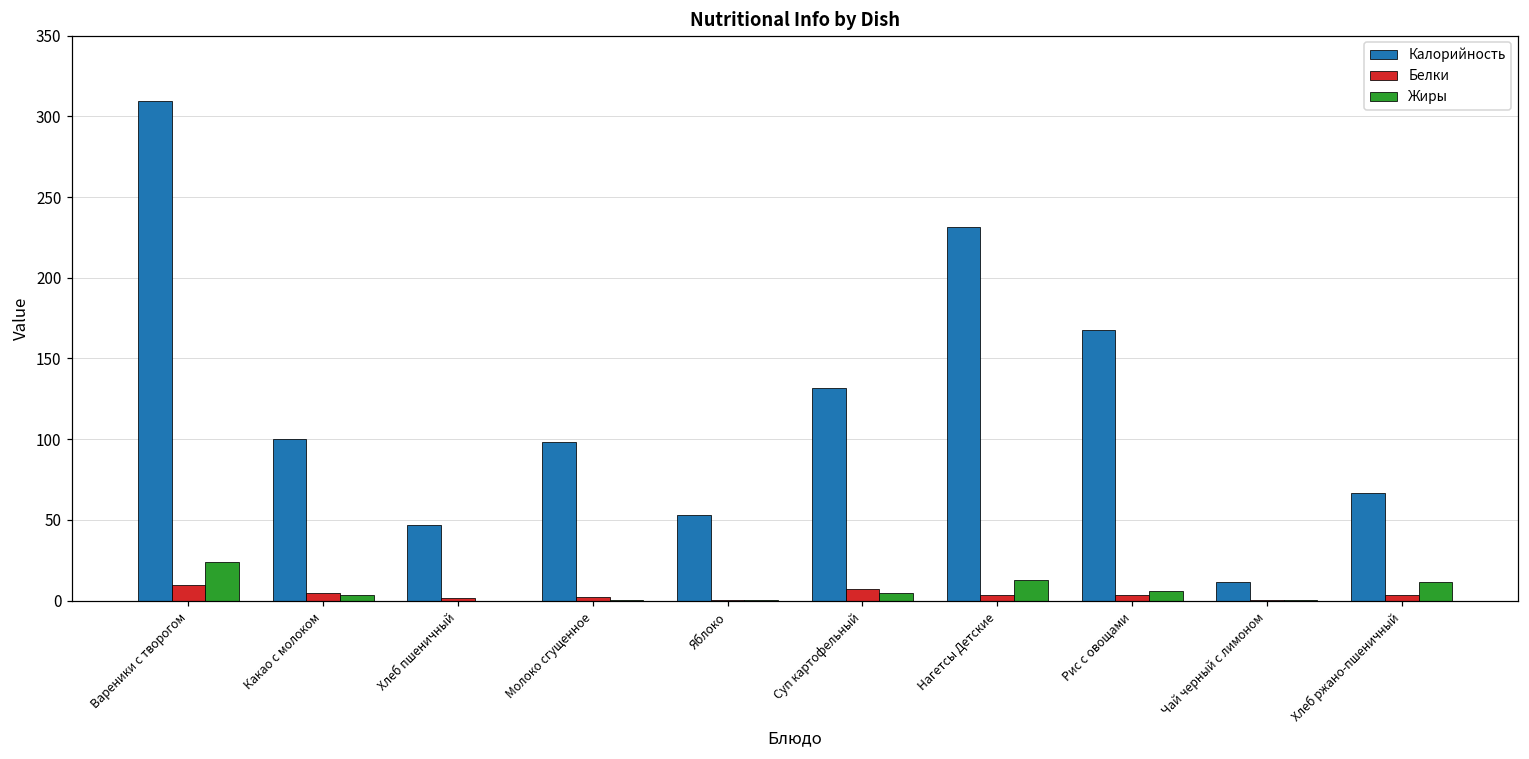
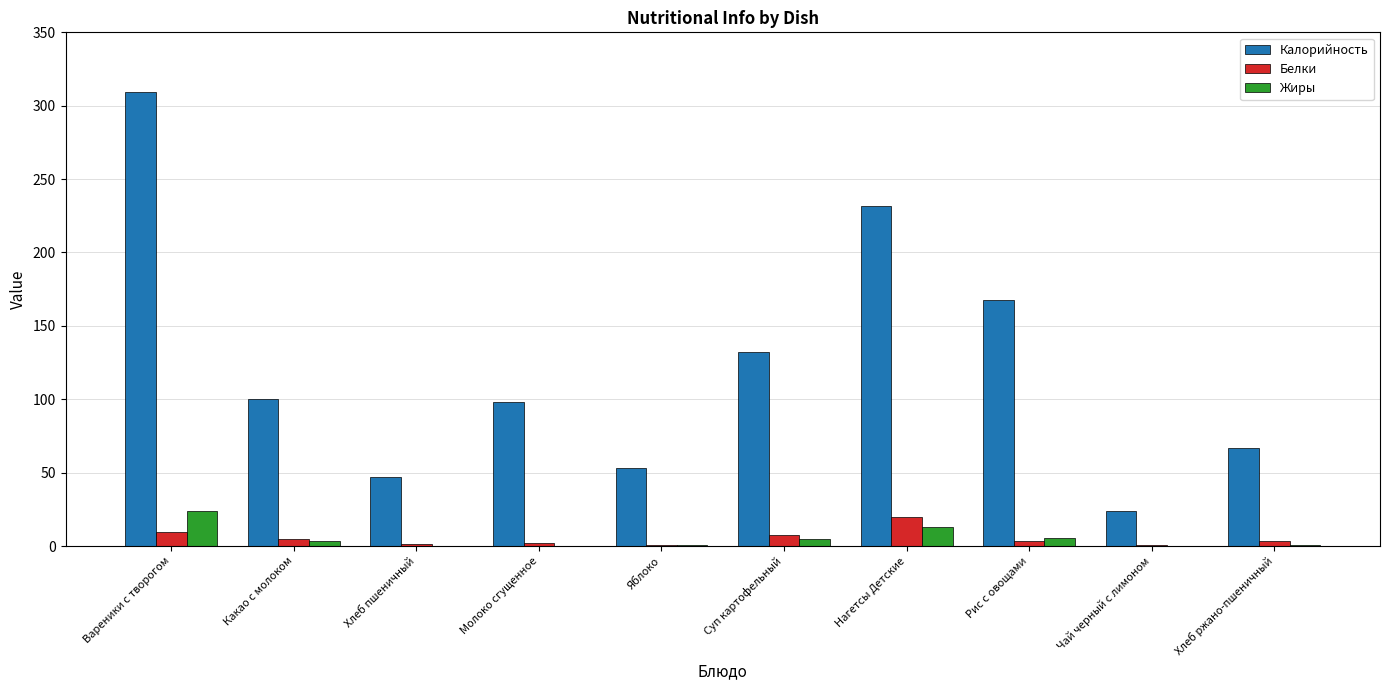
  {
    "Калорийность": {
      "Вареники с творогом": 310,
      "Какао с молоком": 100,
      "Хлеб пшеничный": 47,
      "Молоко сгущенное": 98,
      "Яблоко": 53,
      "Суп картофельный": 132,
      "Нагетсы Детские": 231,
      "Рис с овощами": 168,
-     "Чай черный с лимоном": 12,
+     "Чай черный с лимоном": 24,
      "Хлеб ржано-пшеничный": 67
    },
    "Белки": {
      "Вареники с творогом": 10,
      "Какао с молоком": 5,
      "Молоко сгущенное": 2,
      "Суп картофельный": 7,
-     "Нагетсы Детские": 4,
+     "Нагетсы Детские": 19,
      "Рис с овощами": 3,
      "Хлеб ржано-пшеничный": 3
    },
    "Жиры": {
      "Вареники с творогом": 24,
      "Какао с молоком": 4,
      "Хлеб пшеничный": 0,
      "Суп картофельный": 5,
      "Нагетсы Детские": 13,
      "Рис с овощами": 6,
-     "Хлеб ржано-пшеничный": 11
+     "Хлеб ржано-пшеничный": 1
    }
  }
